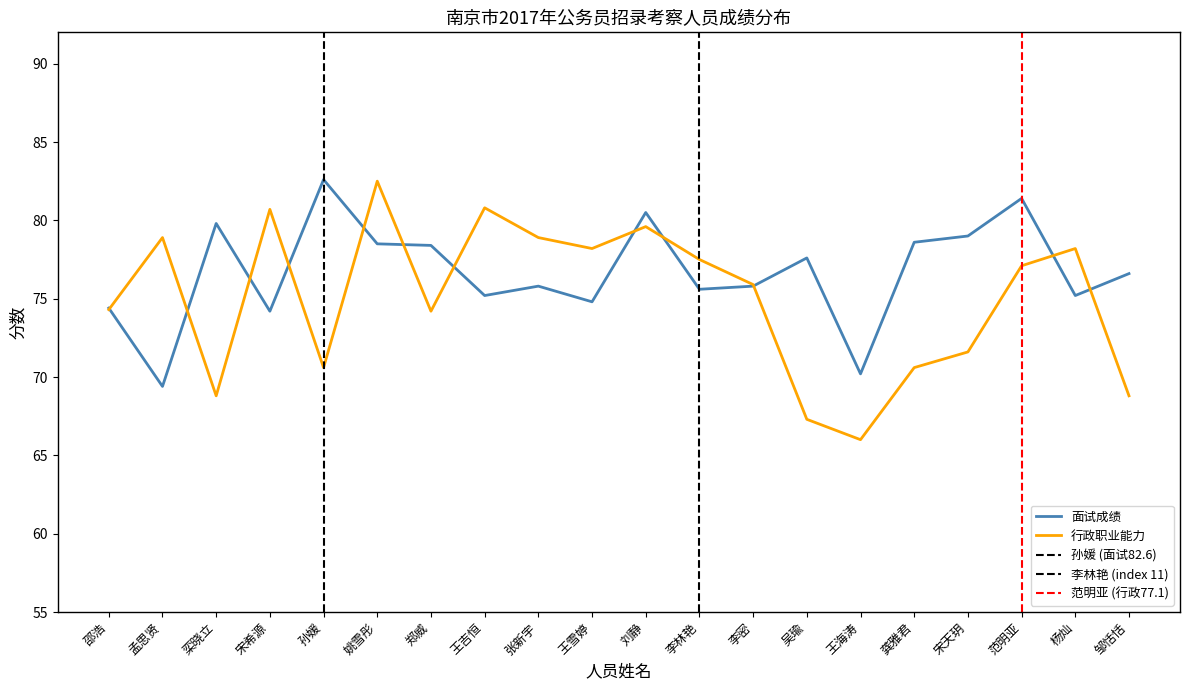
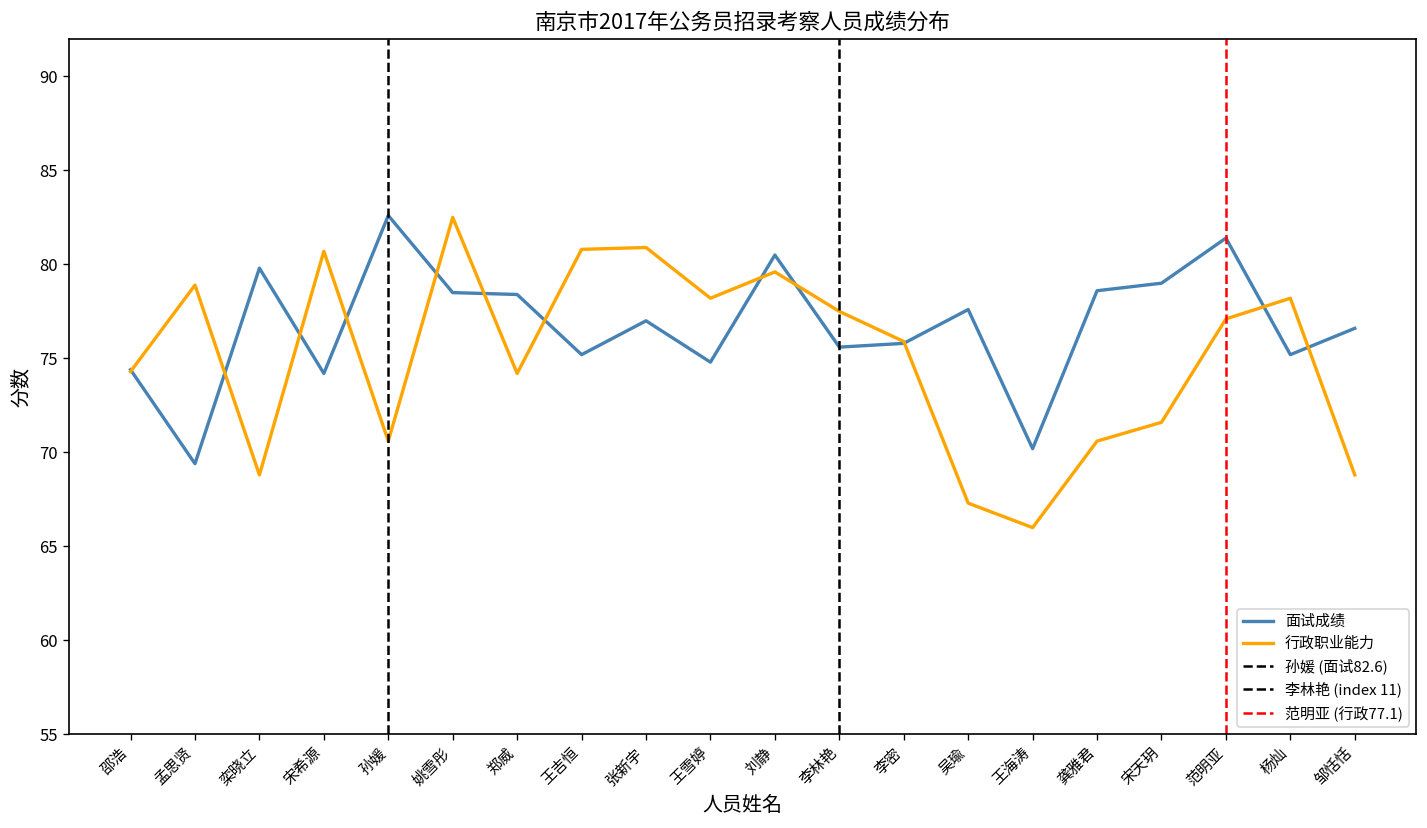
  {
    "面试成绩": {
      "孟思贤": 69.4,
      "栾晓立": 79.8,
      "宋希源": 74.2,
      "孙媛": 82.6,
      "姚雪彤": 78.5,
      "郑威": 78.4,
      "王吉恒": 75.2,
-     "张新宇": 75.8,
+     "张新宇": 77.0,
      "王雪婷": 74.8,
      "刘静": 80.5,
      "李林艳": 75.6,
      "吴瑜": 77.6,
      "王海涛": 70.2,
      "龚雅君": 78.6,
      "宋天玥": 79.0,
      "范明亚": 81.4,
      "杨灿": 75.2,
      "邹恬恬": 76.6
    },
    "行政职业能力": {
      "孟思贤": 78.9,
      "栾晓立": 68.8,
      "宋希源": 80.7,
      "孙媛": 70.6,
      "姚雪彤": 82.5,
      "郑威": 74.2,
      "王吉恒": 80.8,
-     "张新宇": 78.9,
+     "张新宇": 80.9,
      "王雪婷": 78.2,
      "刘静": 79.6,
      "李林艳": 77.5,
      "吴瑜": 67.3,
      "王海涛": 66.0,
      "龚雅君": 70.6,
      "宋天玥": 71.6,
      "范明亚": 77.1,
      "杨灿": 78.2,
      "邹恬恬": 68.8
    }
  }
